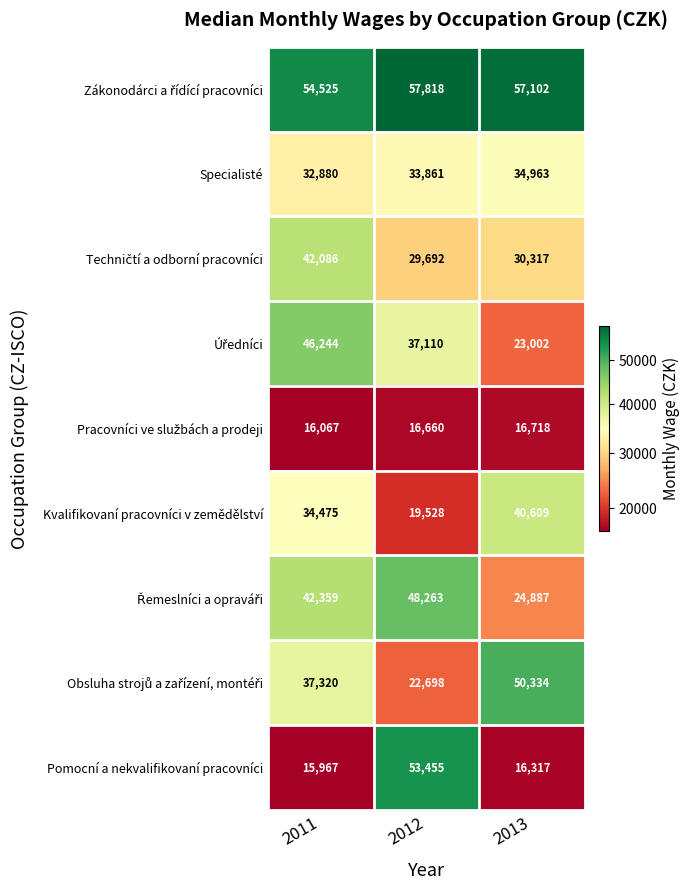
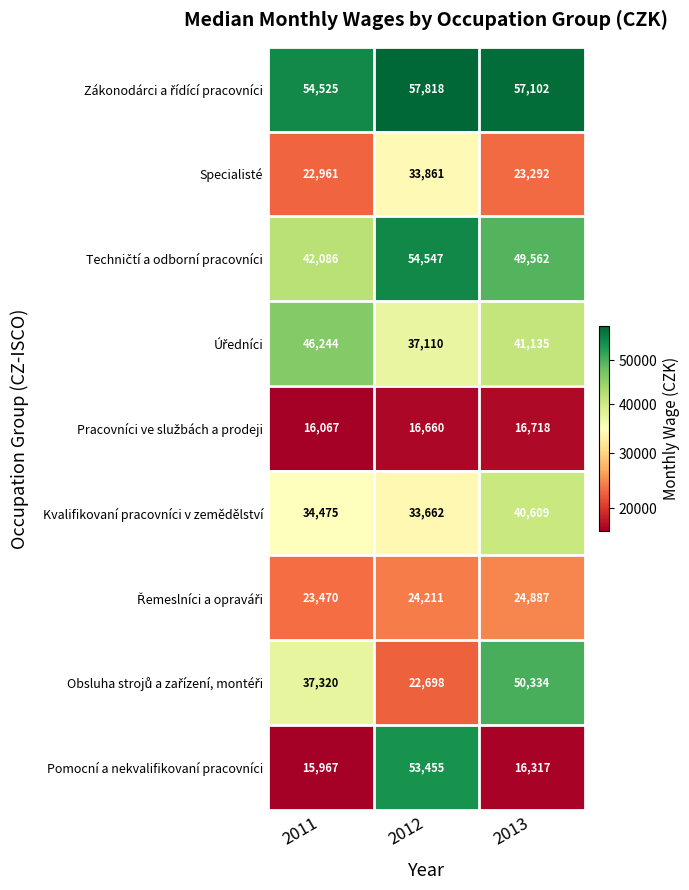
  {
    "Zákonodárci a řídící pracovníci": {
      "2011": "54,525",
      "2012": "57,818",
      "2013": "57,102"
    },
    "Specialisté": {
-     "2011": "32,880",
+     "2011": "22,961",
      "2012": "33,861",
-     "2013": "34,963"
+     "2013": "23,292"
    },
    "Techničtí a odborní pracovníci": {
      "2011": "42,086",
-     "2012": "29,692",
-     "2013": "30,317"
+     "2012": "54,547",
+     "2013": "49,562"
    },
    "Úředníci": {
      "2011": "46,244",
      "2012": "37,110",
-     "2013": "23,002"
+     "2013": "41,135"
    },
    "Pracovníci ve službách a prodeji": {
      "2011": "16,067",
      "2012": "16,660",
      "2013": "16,718"
    },
    "Kvalifikovaní pracovníci v zemědělství": {
      "2011": "34,475",
-     "2012": "19,528",
+     "2012": "33,662",
      "2013": "40,609"
    },
    "Řemeslníci a opraváři": {
-     "2011": "42,359",
-     "2012": "48,263",
+     "2011": "23,470",
+     "2012": "24,211",
      "2013": "24,887"
    },
    "Obsluha strojů a zařízení, montéři": {
      "2011": "37,320",
      "2012": "22,698",
      "2013": "50,334"
    },
    "Pomocní a nekvalifikovaní pracovníci": {
      "2011": "15,967",
      "2012": "53,455",
      "2013": "16,317"
    }
  }
